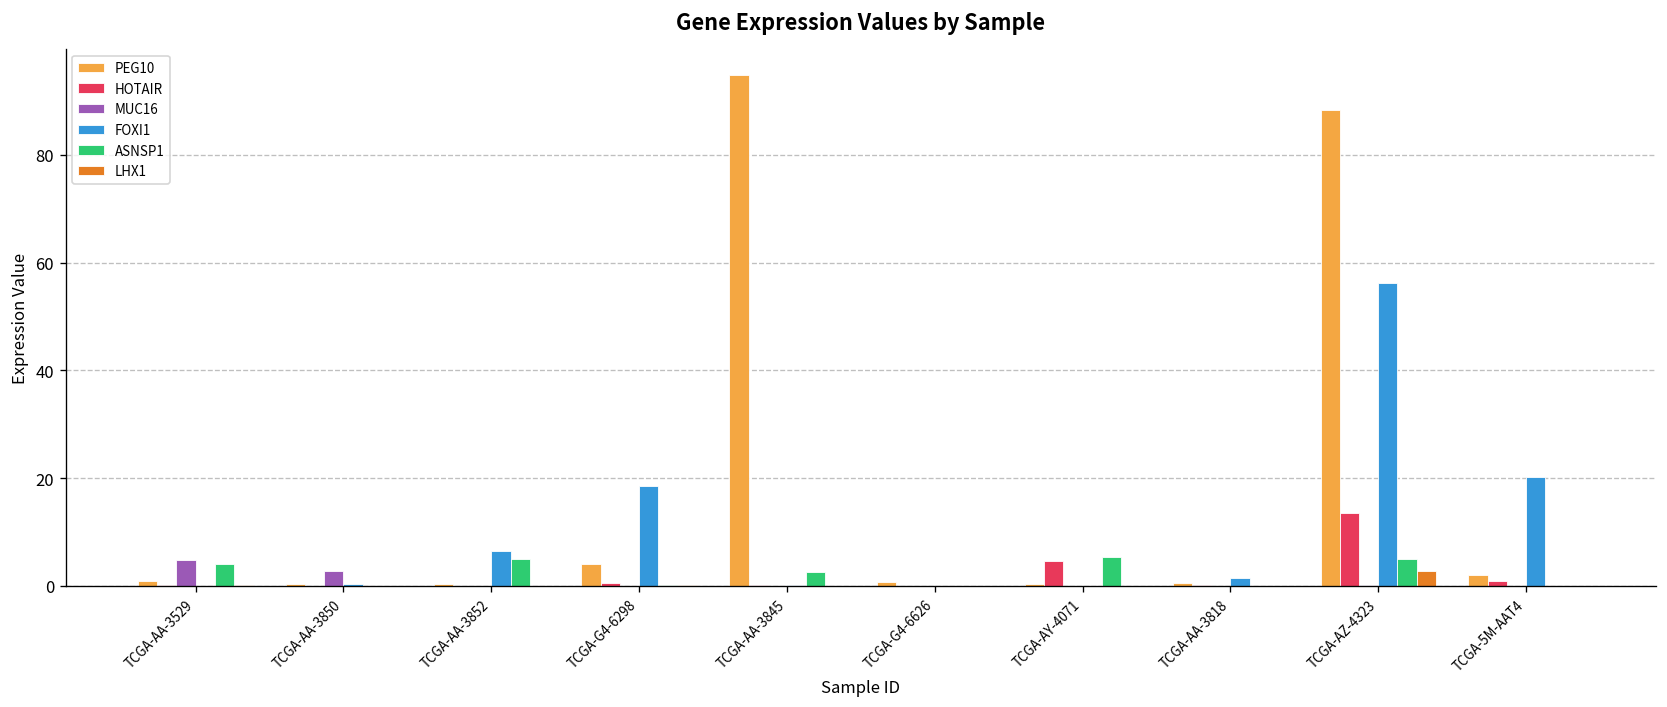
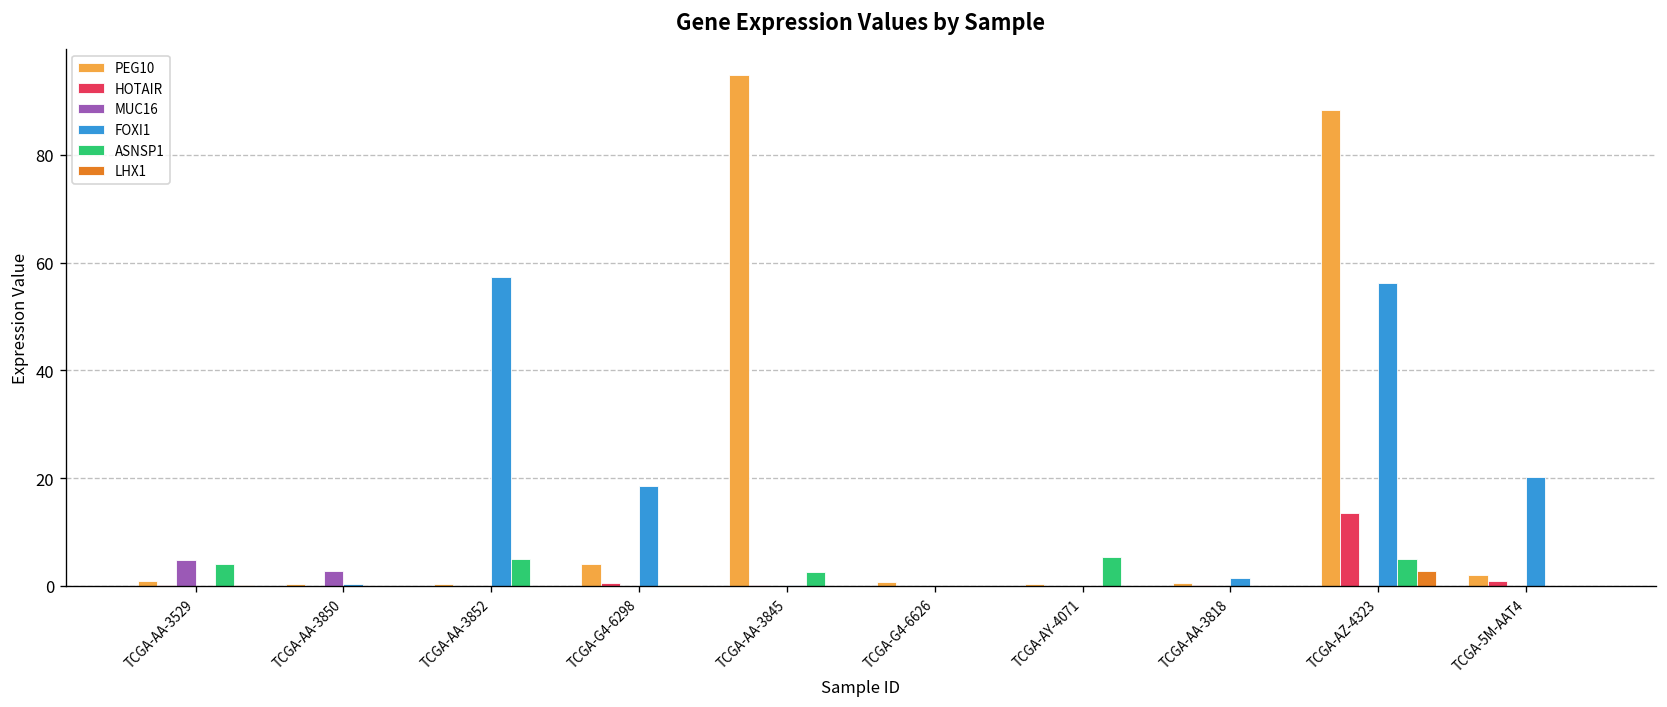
  {
    "HOTAIR": {
      "TCGA-AA-3850": 0,
      "TCGA-AA-3852": 0,
      "TCGA-G4-6626": 0,
-     "TCGA-AY-4071": 5,
+     "TCGA-AY-4071": 0,
      "TCGA-AZ-4323": 13,
      "TCGA-5M-AAT4": 1
    },
    "MUC16": {
      "TCGA-AA-3529": 5,
      "TCGA-AA-3850": 3
    },
    "FOXI1": {
      "TCGA-AA-3529": 0,
-     "TCGA-AA-3852": 6,
+     "TCGA-AA-3852": 57,
      "TCGA-G4-6298": 19,
      "TCGA-G4-6626": 0,
      "TCGA-AY-4071": 0,
      "TCGA-AA-3818": 1,
      "TCGA-AZ-4323": 56,
      "TCGA-5M-AAT4": 20
    },
    "ASNSP1": {
      "TCGA-AA-3529": 4,
      "TCGA-AA-3850": 0,
      "TCGA-AA-3852": 5,
      "TCGA-AA-3845": 3,
      "TCGA-G4-6626": 0,
      "TCGA-AY-4071": 5,
      "TCGA-AA-3818": 0,
      "TCGA-AZ-4323": 5
    }
  }
